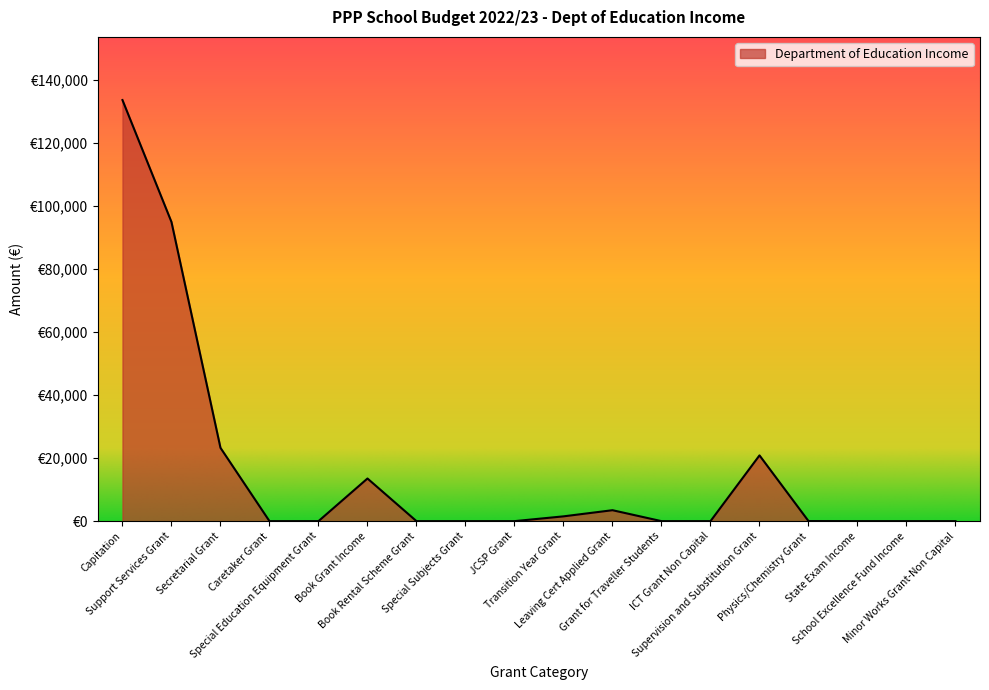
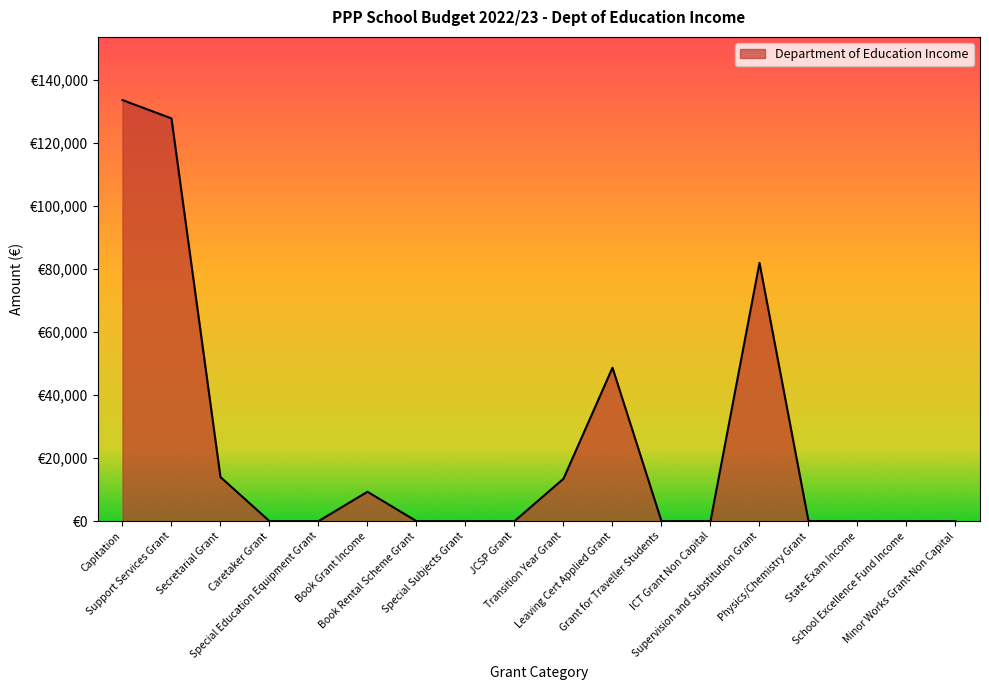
  {
    "Capitation": "€134,000",
-   "Support Services Grant": "€95,000",
-   "Secretarial Grant": "€23,000",
+   "Support Services Grant": "€128,000",
+   "Secretarial Grant": "€14,000",
    "Caretaker Grant": "€0",
    "Special Education Equipment Grant": "€0",
-   "Book Grant Income": "€14,000",
+   "Book Grant Income": "€9,000",
    "Book Rental Scheme Grant": "€0",
    "Special Subjects Grant": "€0",
    "JCSP Grant": "€0",
-   "Transition Year Grant": "€2,000",
-   "Leaving Cert Applied Grant": "€3,000",
+   "Transition Year Grant": "€13,000",
+   "Leaving Cert Applied Grant": "€49,000",
    "Grant for Traveller Students": "€0",
    "ICT Grant Non Capital": "€0",
-   "Supervision and Substitution Grant": "€21,000",
+   "Supervision and Substitution Grant": "€82,000",
    "Physics/Chemistry Grant": "€0",
    "State Exam Income": "€0",
    "School Excellence Fund Income": "€0",
    "Minor Works Grant-Non Capital": "€0"
  }
